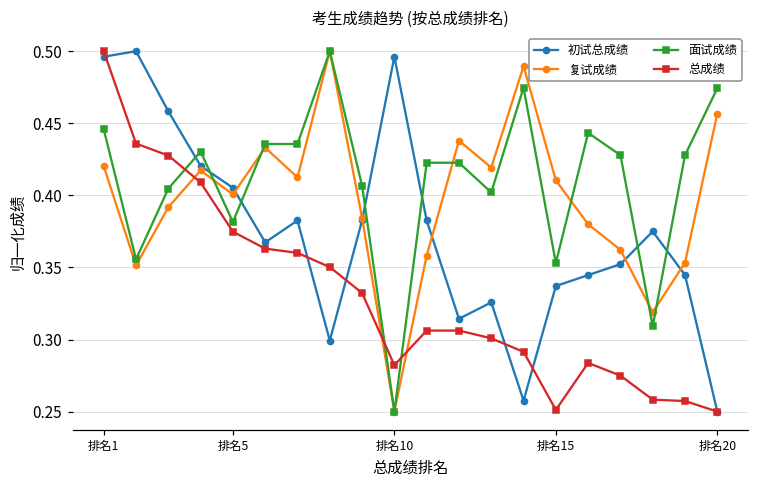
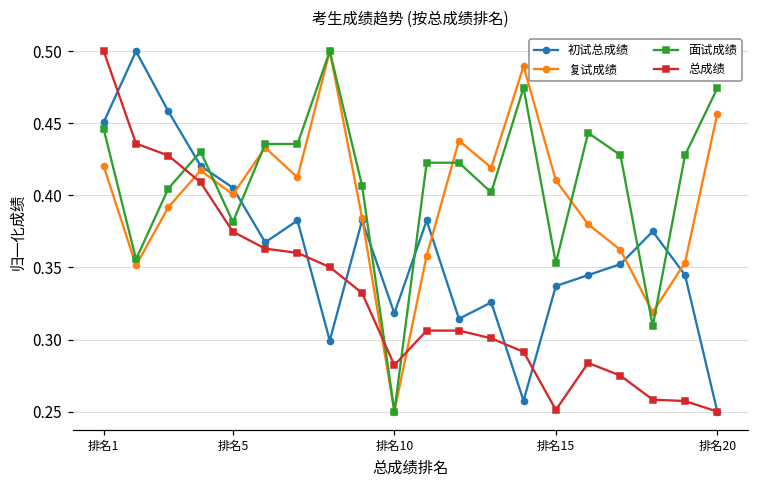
  {
    "初试总成绩": {
-     "排名1": 0.496,
+     "排名1": 0.451,
      "排名5": 0.405,
-     "排名10": 0.496,
+     "排名10": 0.318,
      "排名15": 0.337
    },
    "复试成绩": {
      "排名1": 0.420,
      "排名5": 0.401,
      "排名15": 0.410,
      "排名20": 0.457
    },
    "面试成绩": {
      "排名1": 0.446,
      "排名5": 0.381,
      "排名15": 0.353,
      "排名20": 0.474
    },
    "总成绩": {
      "排名1": 0.500,
      "排名5": 0.375,
      "排名10": 0.282,
      "排名15": 0.251
    }
  }
